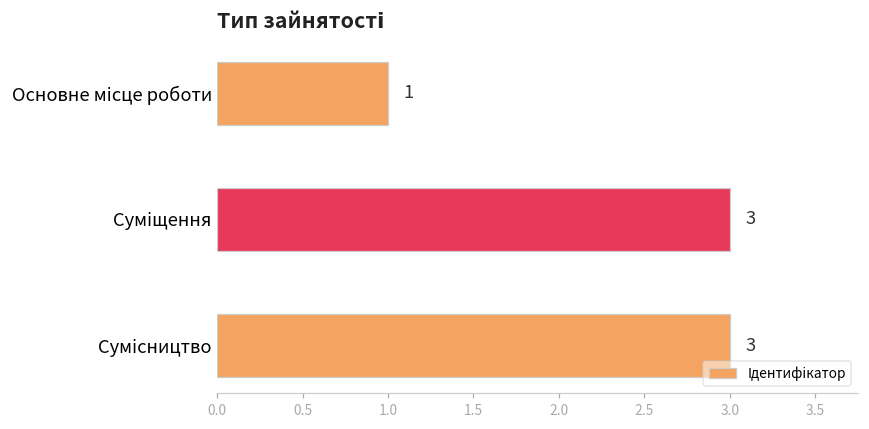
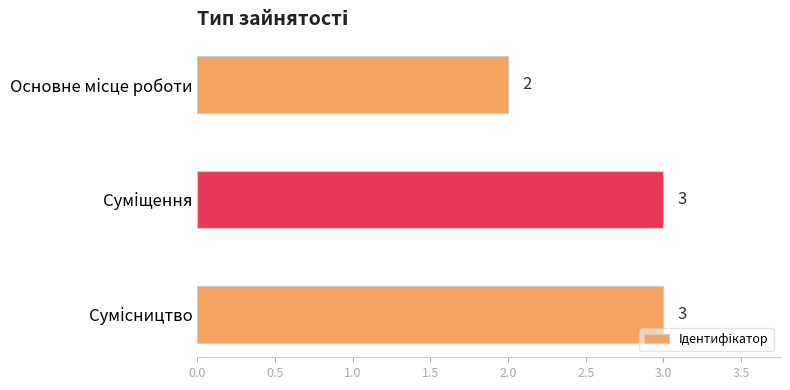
  {
-   "Основне місце роботи": 1,
+   "Основне місце роботи": 2,
    "Суміщення": 3,
    "Сумісництво": 3
  }
